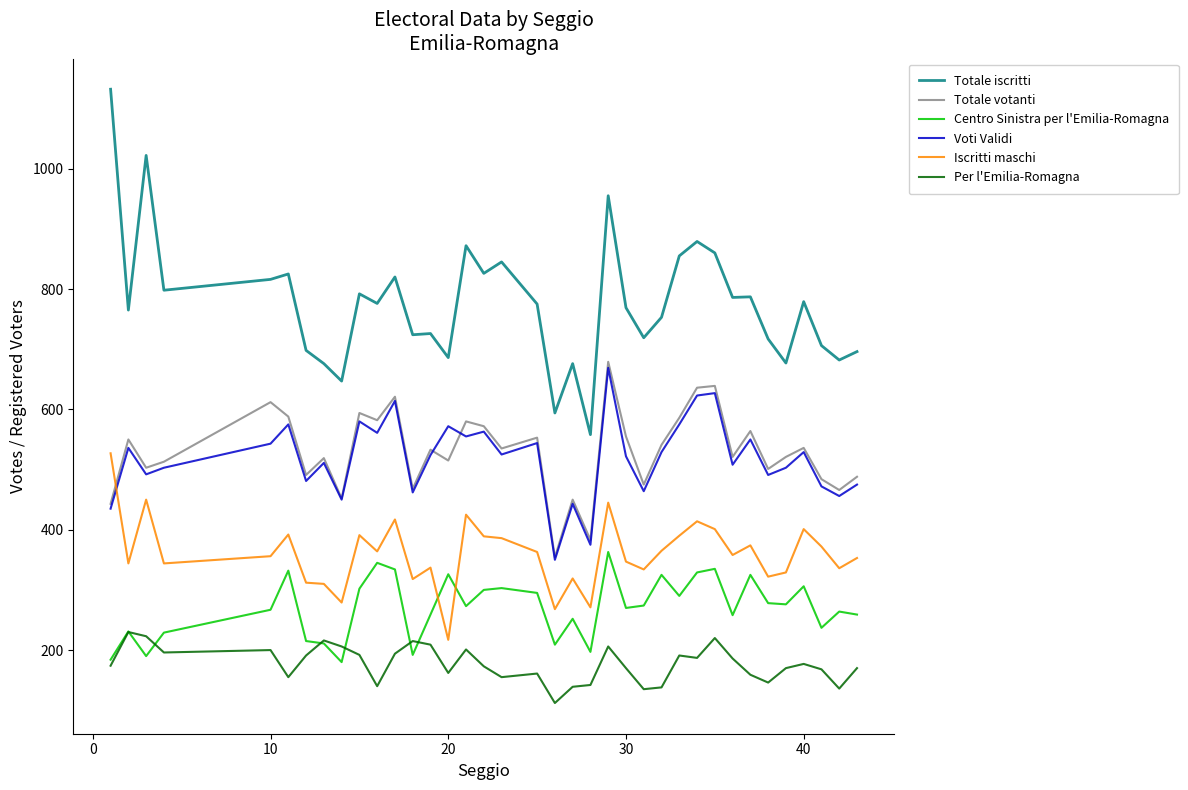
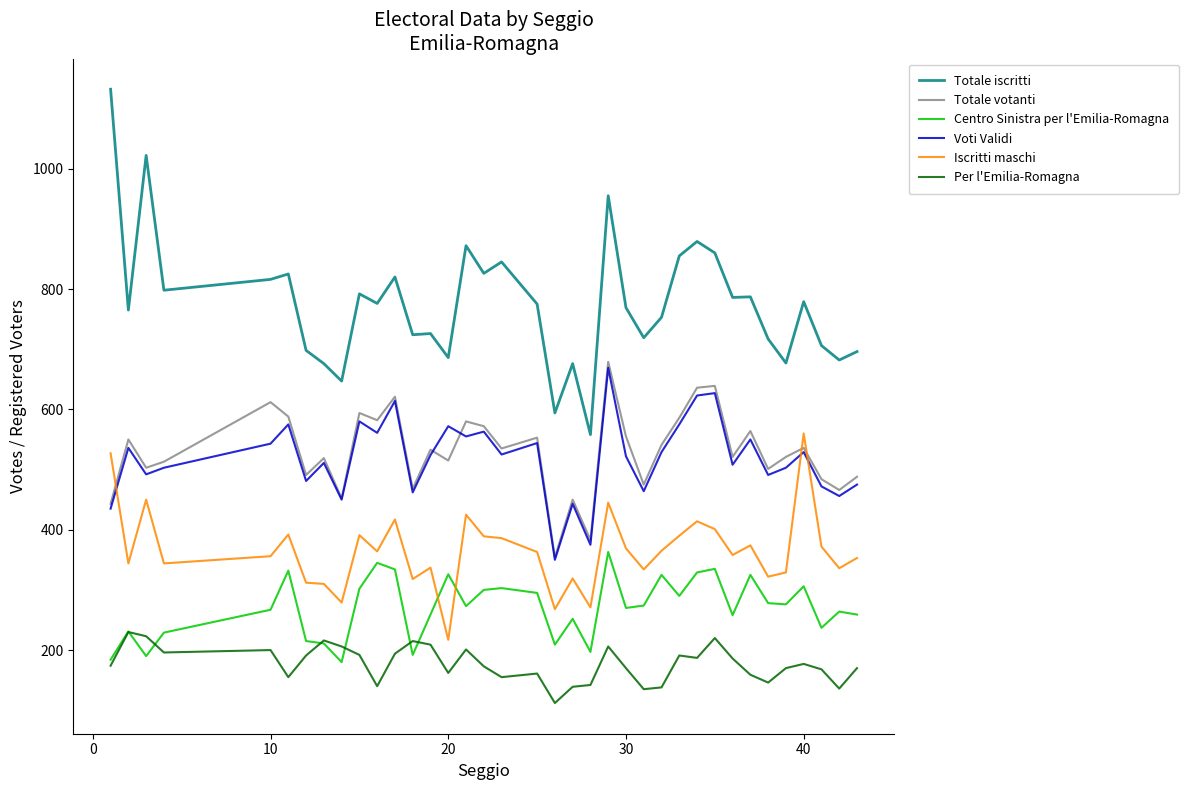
  {
    "Totale iscritti": {
      "10": 820,
      "20": 690,
      "30": 770,
      "40": 780
    },
    "Totale votanti": {
      "10": 610,
      "20": 520,
      "30": 560,
      "40": 540
    },
    "Centro Sinistra per l'Emilia-Romagna": {
      "10": 270,
      "20": 330,
      "30": 270,
      "40": 310
    },
    "Voti Validi": {
      "10": 540,
      "20": 570,
      "30": 520,
      "40": 530
    },
    "Iscritti maschi": {
      "10": 360,
      "20": 220,
-     "30": 350,
-     "40": 400
+     "30": 370,
+     "40": 560
    },
    "Per l'Emilia-Romagna": {
      "10": 200,
      "20": 160,
      "30": 170,
      "40": 180
    }
  }
